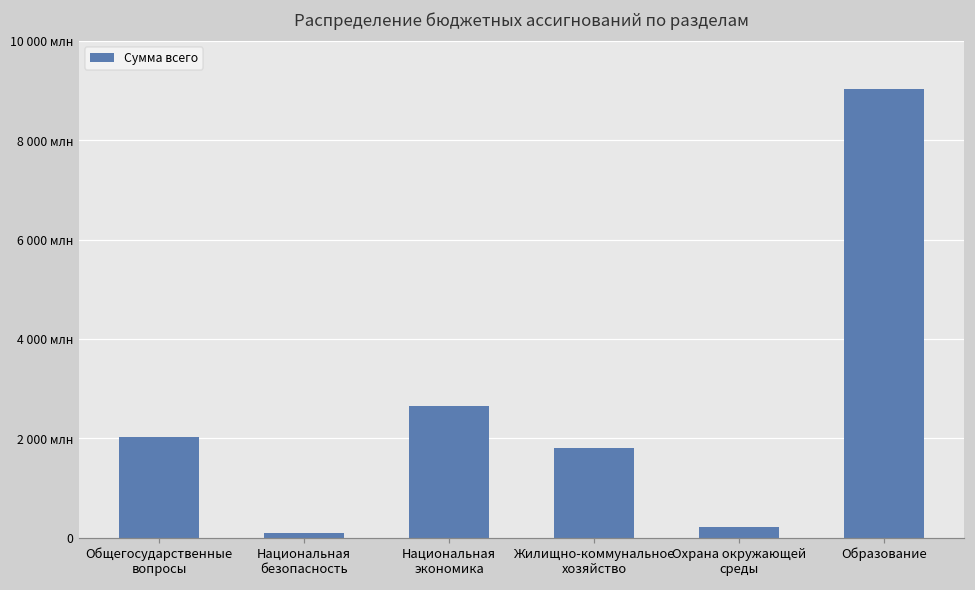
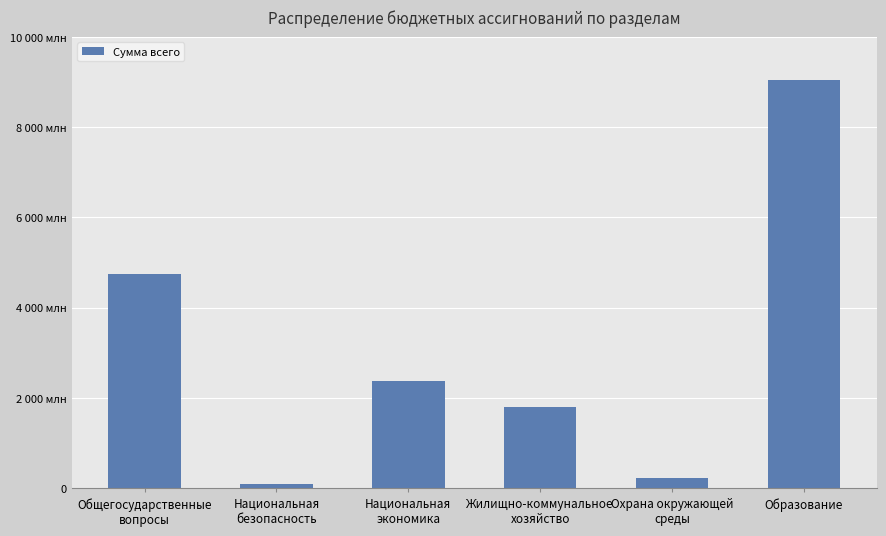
  {
-   "Общегосударственные вопросы": "2000 млн",
+   "Общегосударственные вопросы": "4700 млн",
    "Национальная безопасность": "100 млн",
-   "Национальная экономика": "2600 млн",
+   "Национальная экономика": "2400 млн",
    "Жилищно-коммунальное хозяйство": "1800 млн",
    "Охрана окружающей среды": "200 млн",
    "Образование": "9000 млн"
  }
